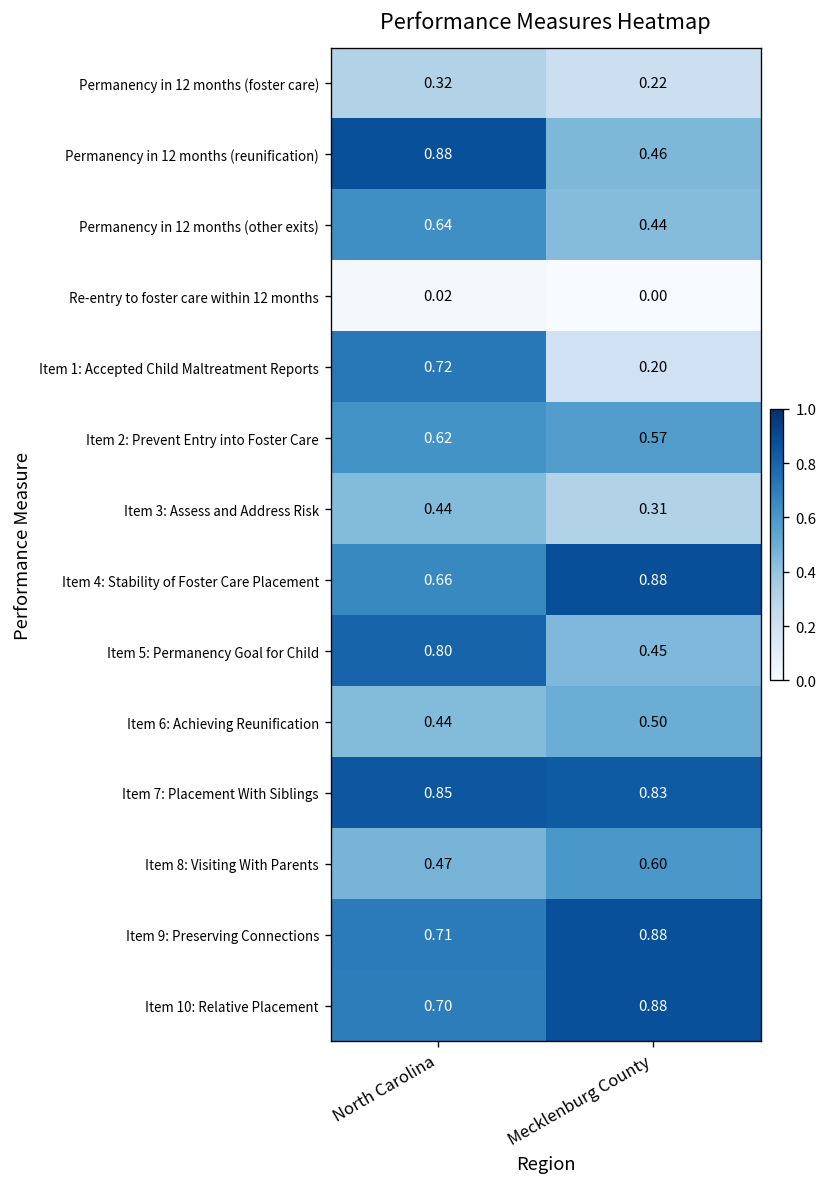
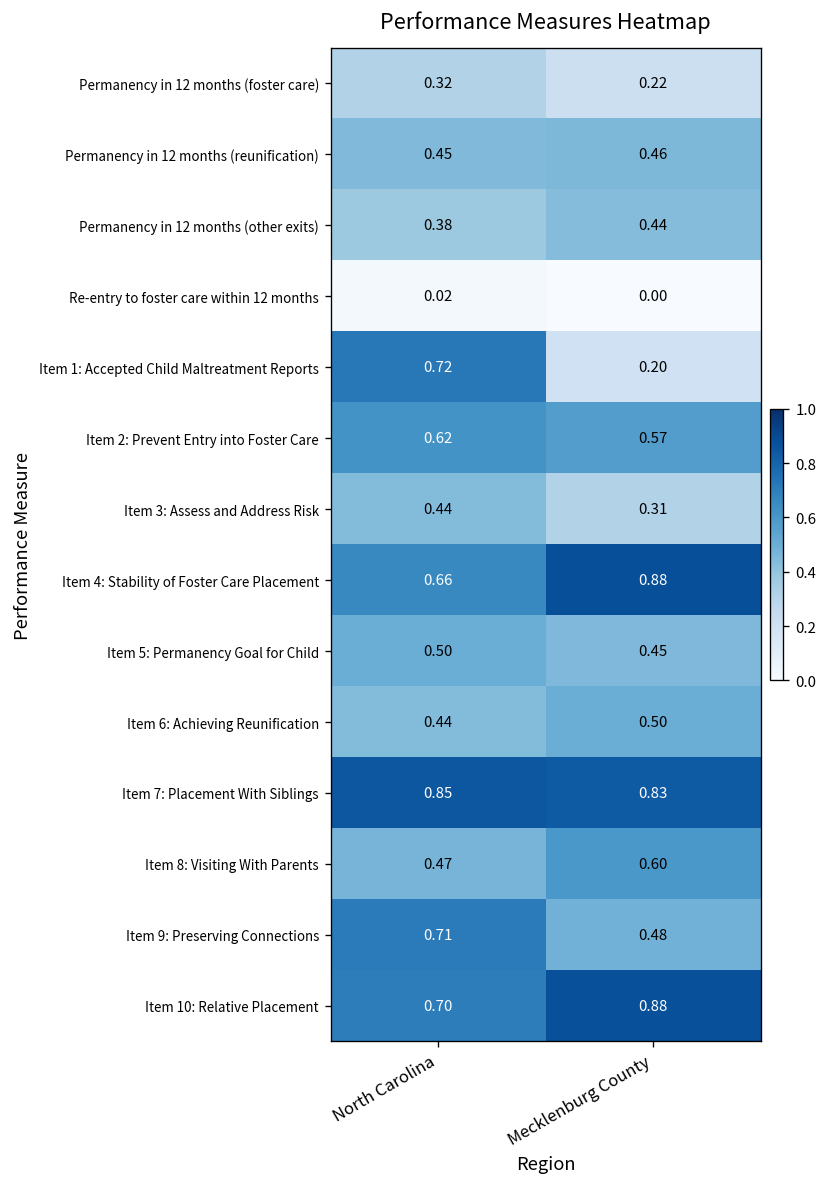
  {
    "Permanency in 12 months (foster care)": {
      "North Carolina": 0.32,
      "Mecklenburg County": 0.22
    },
    "Permanency in 12 months (reunification)": {
-     "North Carolina": 0.88,
+     "North Carolina": 0.45,
      "Mecklenburg County": 0.46
    },
    "Permanency in 12 months (other exits)": {
-     "North Carolina": 0.64,
+     "North Carolina": 0.38,
      "Mecklenburg County": 0.44
    },
    "Re-entry to foster care within 12 months": {
      "North Carolina": 0.02,
      "Mecklenburg County": 0.00
    },
    "Item 1: Accepted Child Maltreatment Reports": {
      "North Carolina": 0.72,
      "Mecklenburg County": 0.20
    },
    "Item 2: Prevent Entry into Foster Care": {
      "North Carolina": 0.62,
      "Mecklenburg County": 0.57
    },
    "Item 3: Assess and Address Risk": {
      "North Carolina": 0.44,
      "Mecklenburg County": 0.31
    },
    "Item 4: Stability of Foster Care Placement": {
      "North Carolina": 0.66,
      "Mecklenburg County": 0.88
    },
    "Item 5: Permanency Goal for Child": {
-     "North Carolina": 0.80,
+     "North Carolina": 0.50,
      "Mecklenburg County": 0.45
    },
    "Item 6: Achieving Reunification": {
      "North Carolina": 0.44,
      "Mecklenburg County": 0.50
    },
    "Item 7: Placement With Siblings": {
      "North Carolina": 0.85,
      "Mecklenburg County": 0.83
    },
    "Item 8: Visiting With Parents": {
      "North Carolina": 0.47,
      "Mecklenburg County": 0.60
    },
    "Item 9: Preserving Connections": {
      "North Carolina": 0.71,
-     "Mecklenburg County": 0.88
+     "Mecklenburg County": 0.48
    },
    "Item 10: Relative Placement": {
      "North Carolina": 0.70,
      "Mecklenburg County": 0.88
    }
  }
